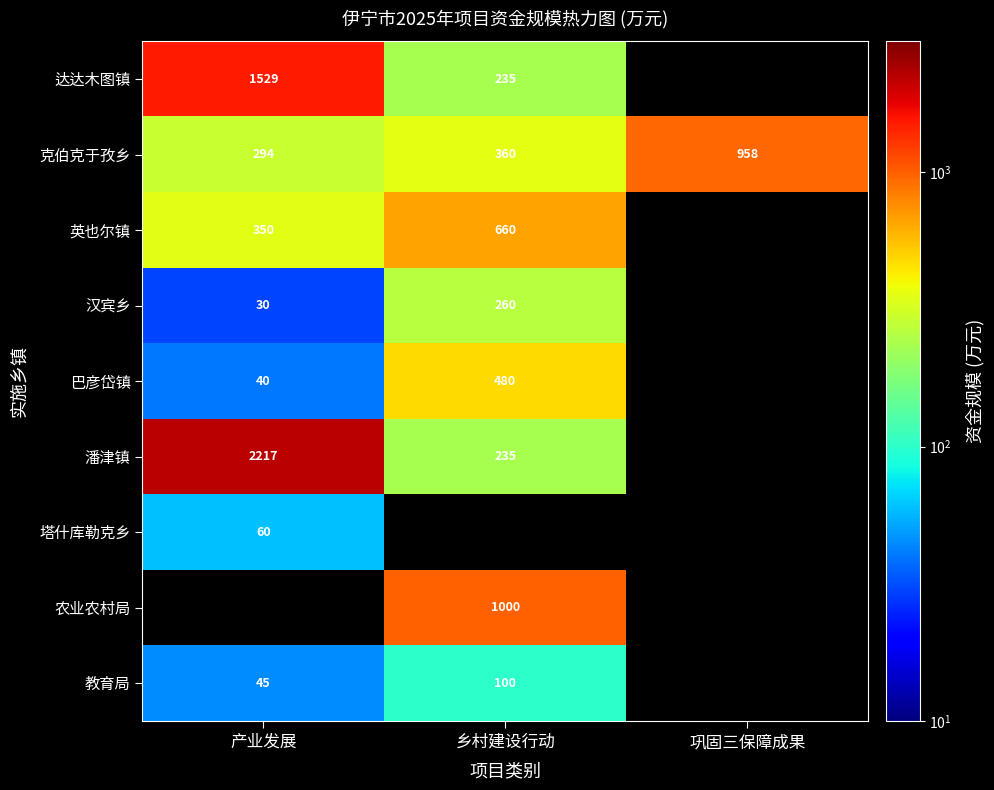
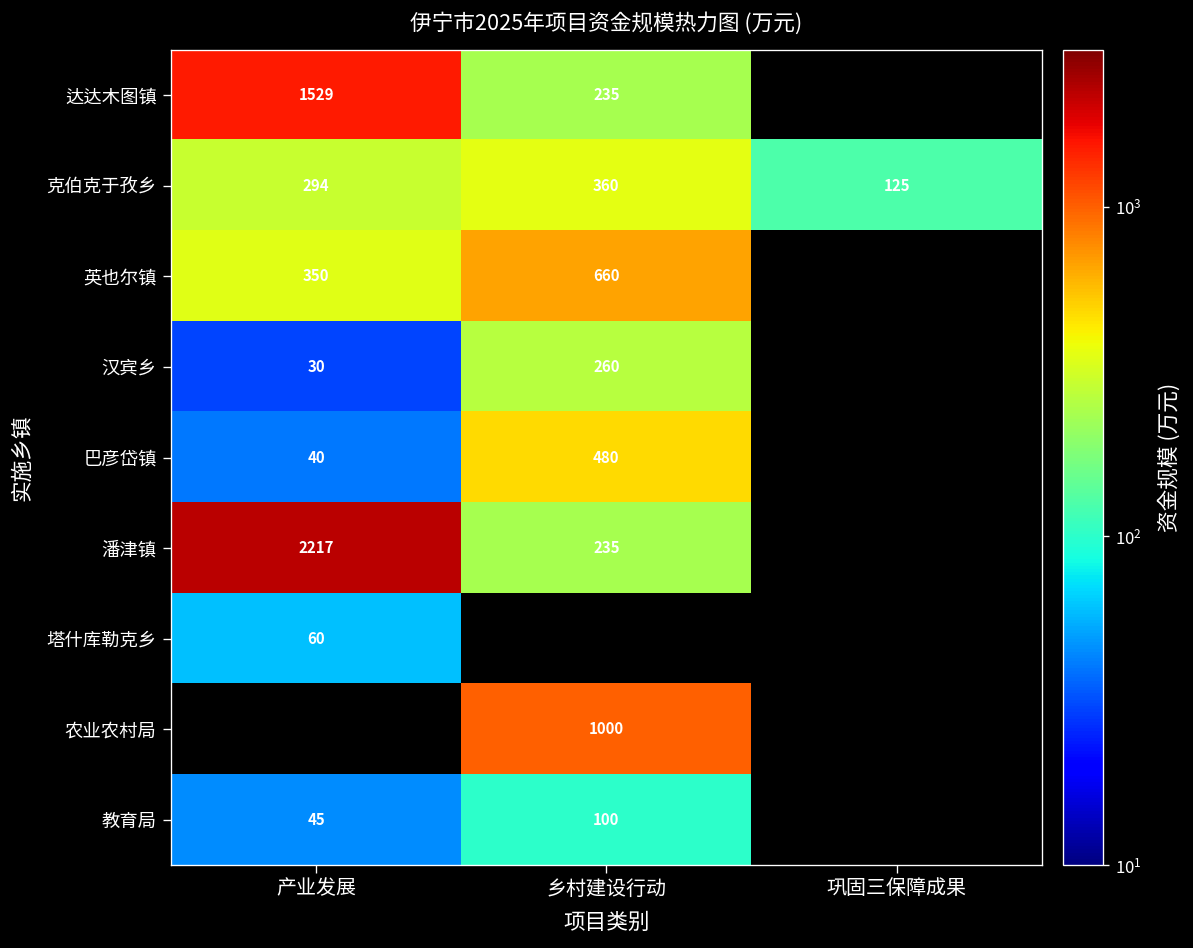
  {
    "达达木图镇": {
      "产业发展": 1529,
      "乡村建设行动": 235
    },
    "克伯克于孜乡": {
      "产业发展": 294,
      "乡村建设行动": 360,
-     "巩固三保障成果": 958
+     "巩固三保障成果": 125
    },
    "英也尔镇": {
      "产业发展": 350,
      "乡村建设行动": 660
    },
    "汉宾乡": {
      "产业发展": 30,
      "乡村建设行动": 260
    },
    "巴彦岱镇": {
      "产业发展": 40,
      "乡村建设行动": 480
    },
    "潘津镇": {
      "产业发展": 2217,
      "乡村建设行动": 235
    },
    "塔什库勒克乡": {
      "产业发展": 60
    },
    "农业农村局": {
      "乡村建设行动": 1000
    },
    "教育局": {
      "产业发展": 45,
      "乡村建设行动": 100
    }
  }
